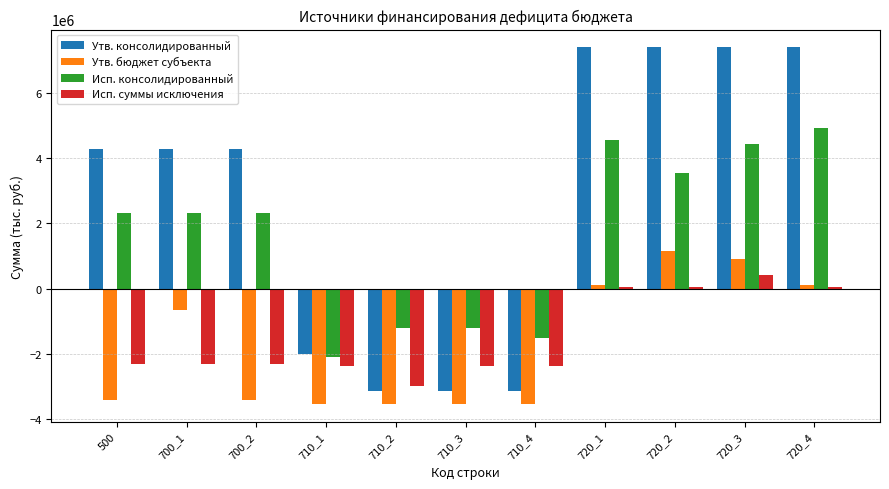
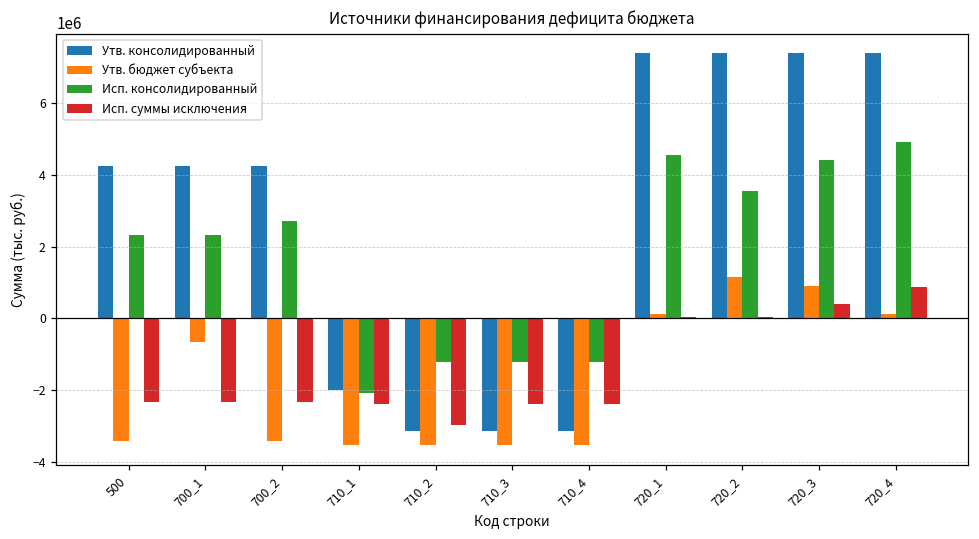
  {
    "Утв. консолидированный": {
      "500": 4300000,
      "700_1": 4300000,
      "700_2": 4300000,
      "710_1": -2000000,
      "710_2": -3100000,
      "710_3": -3100000,
      "710_4": -3100000,
      "720_1": 7400000,
      "720_2": 7400000,
      "720_3": 7400000,
      "720_4": 7400000
    },
    "Утв. бюджет субъекта": {
      "500": -3400000,
      "700_1": -700000,
      "700_2": -3400000,
      "710_1": -3500000,
      "710_2": -3500000,
      "710_3": -3500000,
      "710_4": -3500000,
      "720_1": 100000,
      "720_2": 1200000,
      "720_3": 900000,
      "720_4": 100000
    },
    "Исп. консолидированный": {
      "500": 2300000,
      "700_1": 2300000,
-     "700_2": 2300000,
+     "700_2": 2700000,
      "710_1": -2100000,
      "710_2": -1200000,
      "710_3": -1200000,
-     "710_4": -1500000,
+     "710_4": -1200000,
      "720_1": 4500000,
      "720_2": 3500000,
      "720_3": 4400000,
      "720_4": 4900000
    },
    "Исп. суммы исключения": {
      "500": -2300000,
      "700_1": -2300000,
      "700_2": -2300000,
      "710_1": -2400000,
      "710_2": -3000000,
      "710_3": -2400000,
      "710_4": -2400000,
      "720_3": 400000,
-     "720_4": 100000
+     "720_4": 900000
    }
  }
